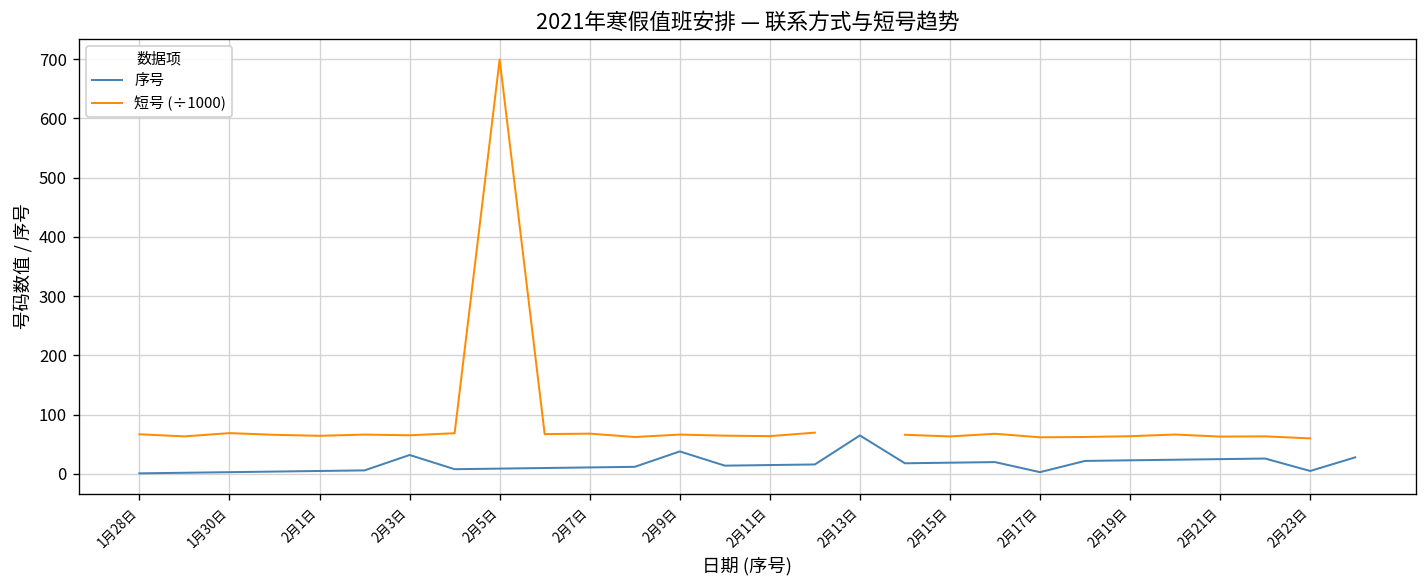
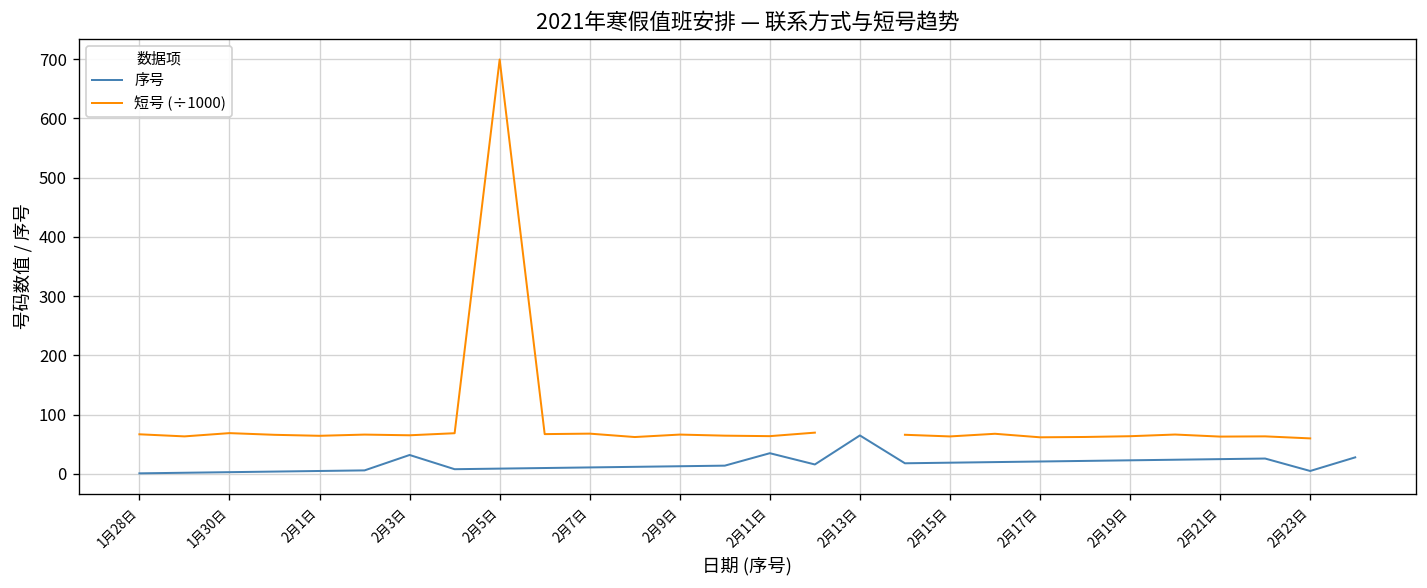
  {
    "序号": {
      "1月28日": 0,
      "1月30日": 0,
      "2月1日": 10,
      "2月3日": 30,
      "2月5日": 10,
      "2月7日": 10,
-     "2月9日": 40,
-     "2月11日": 20,
+     "2月9日": 10,
+     "2月11日": 40,
      "2月13日": 70,
      "2月15日": 20,
-     "2月17日": 0,
+     "2月17日": 20,
      "2月19日": 20,
      "2月21日": 30,
      "2月23日": 10
    },
    "短号 (÷1000)": {
      "1月28日": 70,
      "1月30日": 70,
      "2月1日": 60,
      "2月3日": 70,
      "2月5日": 700,
      "2月7日": 70,
      "2月9日": 70,
      "2月11日": 60,
      "2月15日": 60,
      "2月17日": 60,
      "2月19日": 60,
      "2月21日": 60,
      "2月23日": 60
    }
  }
